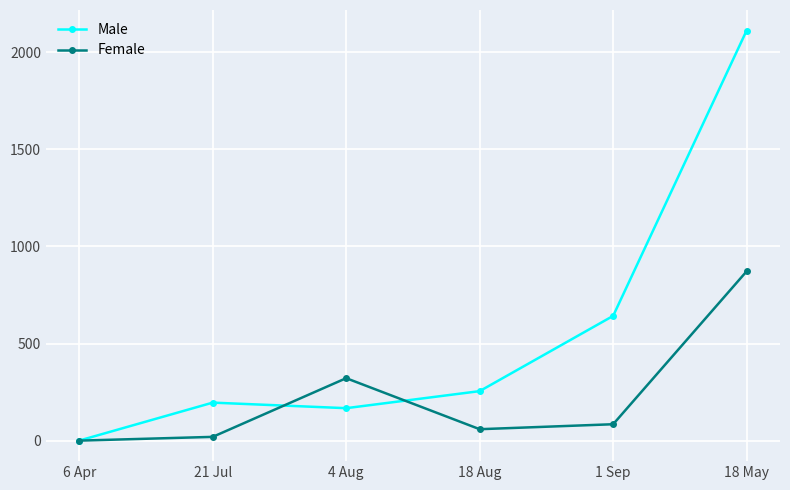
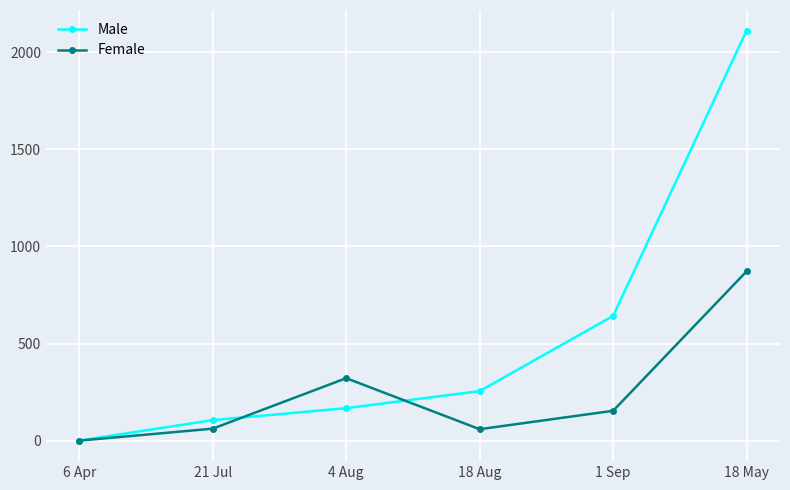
  {
    "Male": {
-     "21 Jul": 200,
+     "21 Jul": 110,
      "4 Aug": 170,
      "18 Aug": 260,
      "1 Sep": 640,
      "18 May": 2110
    },
    "Female": {
-     "21 Jul": 20,
+     "21 Jul": 60,
      "4 Aug": 320,
      "18 Aug": 60,
-     "1 Sep": 80,
+     "1 Sep": 150,
      "18 May": 870
    }
  }
